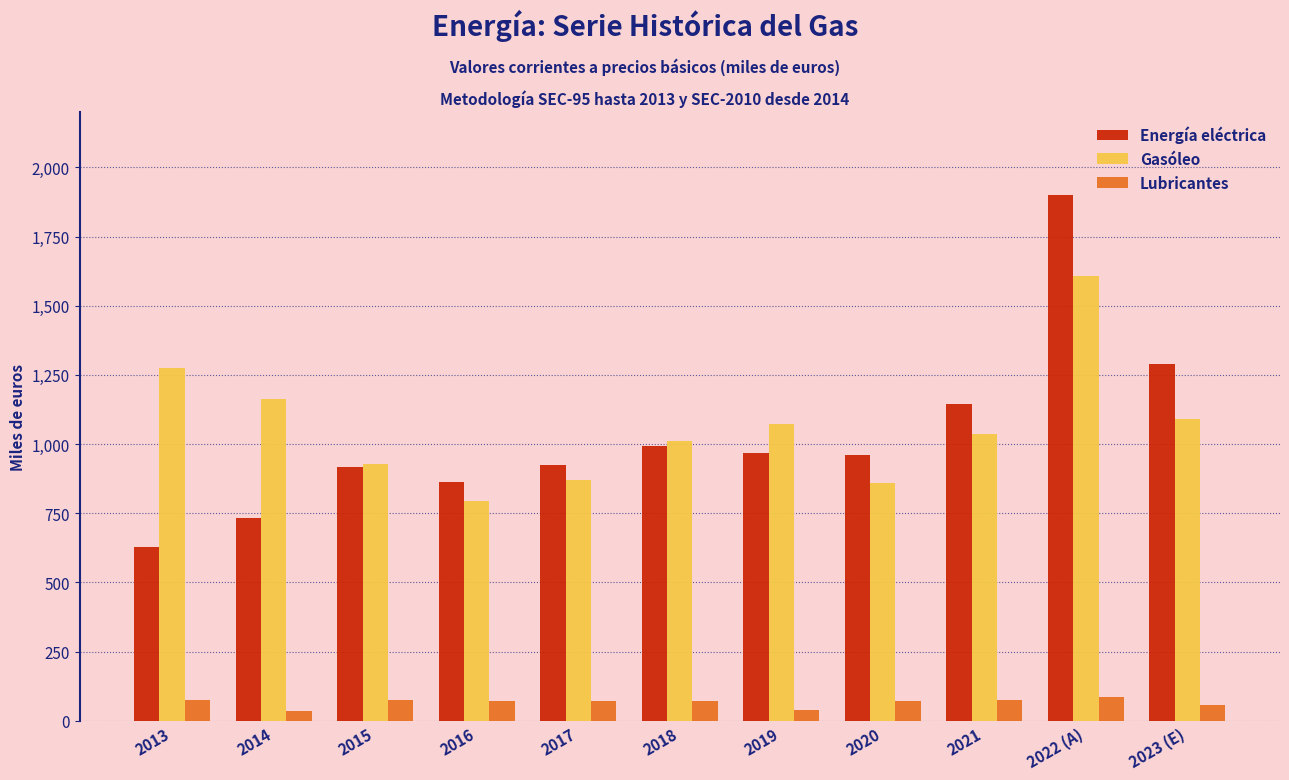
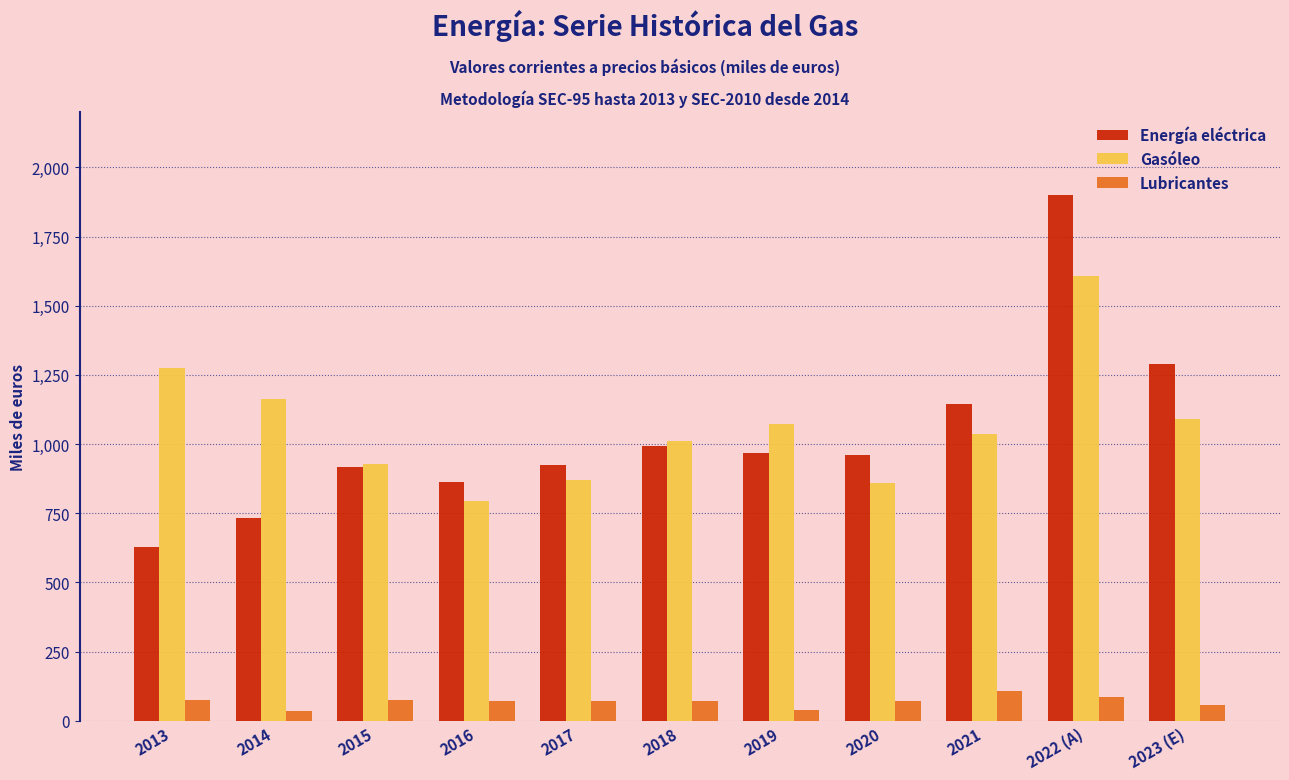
  {
    "Energía eléctrica": {
      "2013": "630",
      "2014": "730",
      "2015": "920",
      "2016": "860",
      "2017": "920",
      "2018": "990",
      "2019": "970",
      "2020": "960",
      "2021": "1,140",
      "2022 (A)": "1,900",
      "2023 (E)": "1,290"
    },
    "Gasóleo": {
      "2013": "1,280",
      "2014": "1,160",
      "2015": "930",
      "2016": "790",
      "2017": "870",
      "2018": "1,010",
      "2019": "1,070",
      "2020": "860",
      "2021": "1,040",
      "2022 (A)": "1,610",
      "2023 (E)": "1,090"
    },
    "Lubricantes": {
      "2013": "70",
      "2014": "30",
      "2015": "80",
      "2016": "70",
      "2017": "70",
      "2018": "70",
      "2019": "40",
      "2020": "70",
-     "2021": "70",
+     "2021": "110",
      "2022 (A)": "90",
      "2023 (E)": "60"
    }
  }
